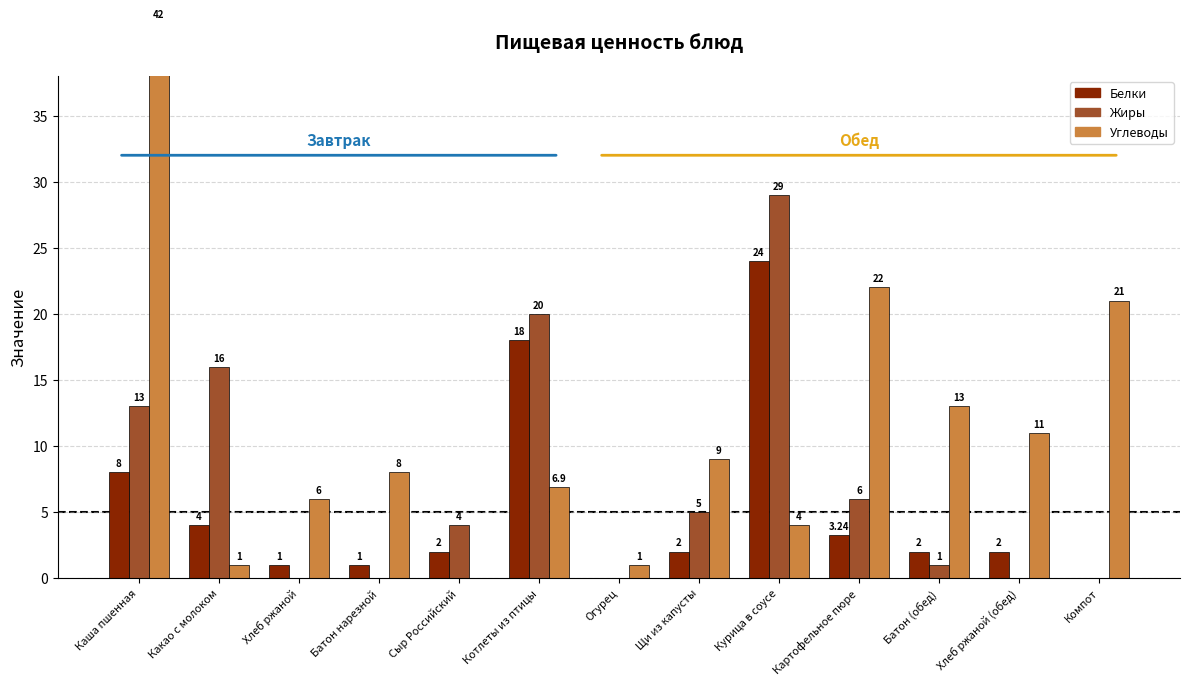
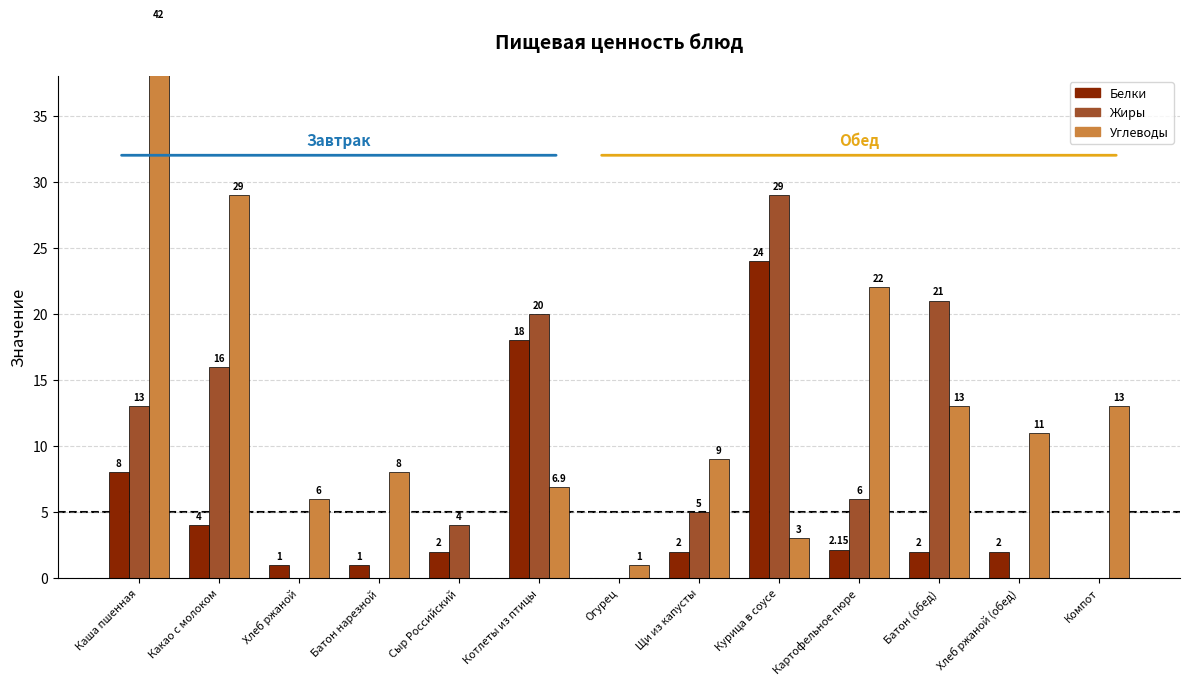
  {
    "Белки": {
      "Каша пшенная": 8,
      "Какао с молоком": 4,
      "Хлеб ржаной": 1,
      "Батон нарезной": 1,
      "Сыр Российский": 2,
      "Котлеты из птицы": 18,
      "Щи из капусты": 2,
      "Курица в соусе": 24,
-     "Картофельное пюре": 3.24,
+     "Картофельное пюре": 2.15,
      "Батон (обед)": 2,
      "Хлеб ржаной (обед)": 2
    },
    "Жиры": {
      "Каша пшенная": 13,
      "Какао с молоком": 16,
      "Сыр Российский": 4,
      "Котлеты из птицы": 20,
      "Щи из капусты": 5,
      "Курица в соусе": 29,
      "Картофельное пюре": 6,
-     "Батон (обед)": 1
+     "Батон (обед)": 21
    },
    "Углеводы": {
-     "Какао с молоком": 1,
+     "Какао с молоком": 29,
      "Хлеб ржаной": 6,
      "Батон нарезной": 8,
      "Котлеты из птицы": 6.9,
      "Огурец": 1,
      "Щи из капусты": 9,
-     "Курица в соусе": 4,
+     "Курица в соусе": 3,
      "Картофельное пюре": 22,
      "Батон (обед)": 13,
      "Хлеб ржаной (обед)": 11,
-     "Компот": 21
+     "Компот": 13
    }
  }
